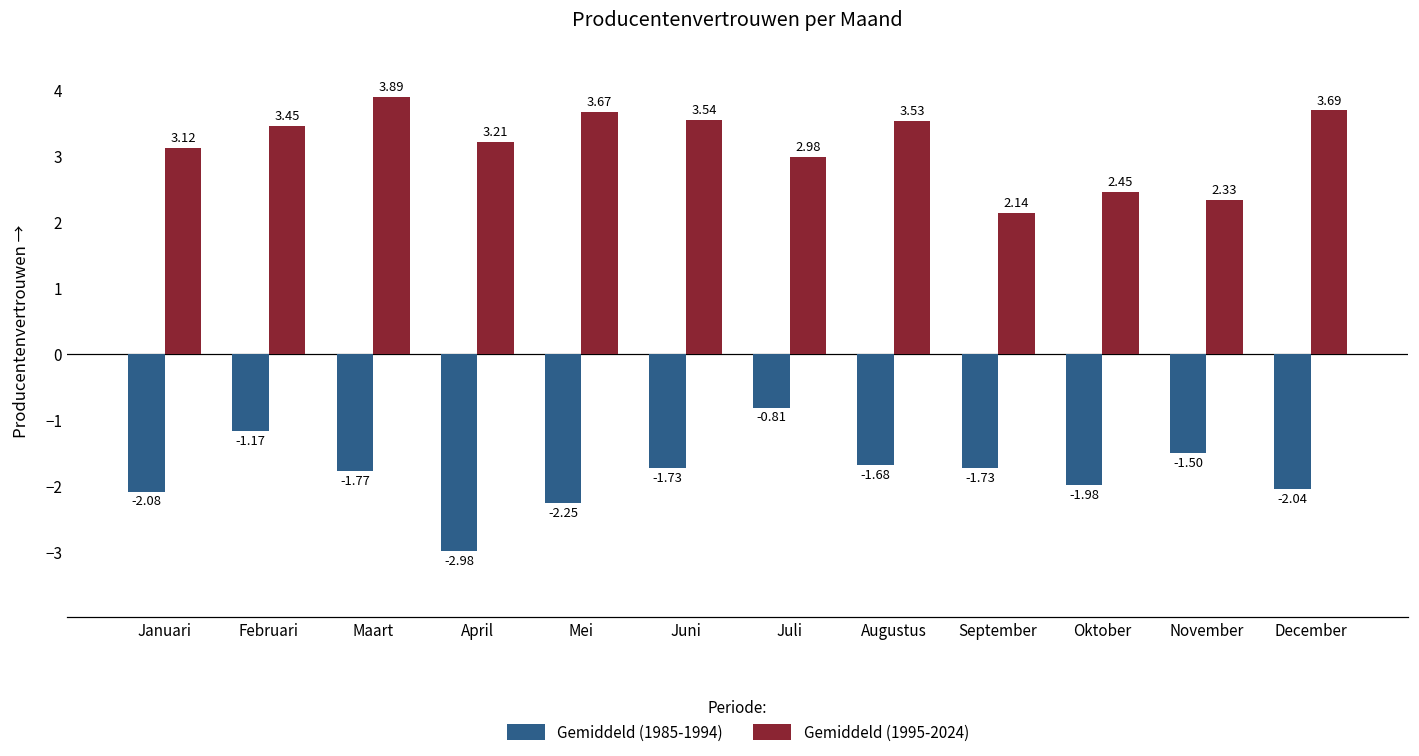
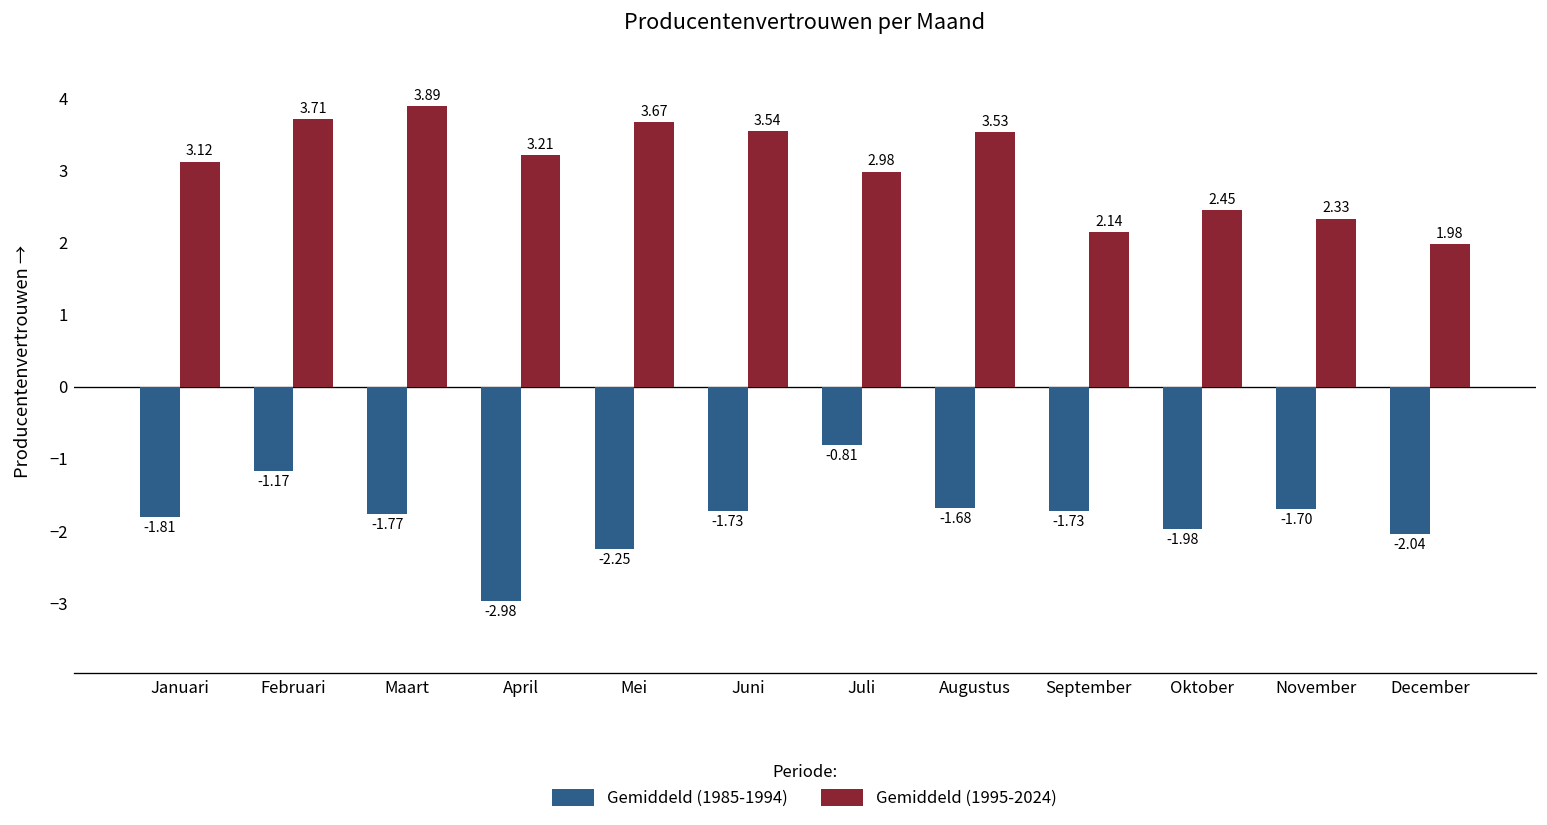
  {
    "Gemiddeld (1985-1994)": {
-     "Januari": -2.08,
+     "Januari": -1.81,
      "Februari": -1.17,
      "Maart": -1.77,
      "April": -2.98,
      "Mei": -2.25,
      "Juni": -1.73,
      "Juli": -0.81,
      "Augustus": -1.68,
      "September": -1.73,
      "Oktober": -1.98,
-     "November": -1.50,
+     "November": -1.70,
      "December": -2.04
    },
    "Gemiddeld (1995-2024)": {
      "Januari": 3.12,
-     "Februari": 3.45,
+     "Februari": 3.71,
      "Maart": 3.89,
      "April": 3.21,
      "Mei": 3.67,
      "Juni": 3.54,
      "Juli": 2.98,
      "Augustus": 3.53,
      "September": 2.14,
      "Oktober": 2.45,
      "November": 2.33,
-     "December": 3.69
+     "December": 1.98
    }
  }
